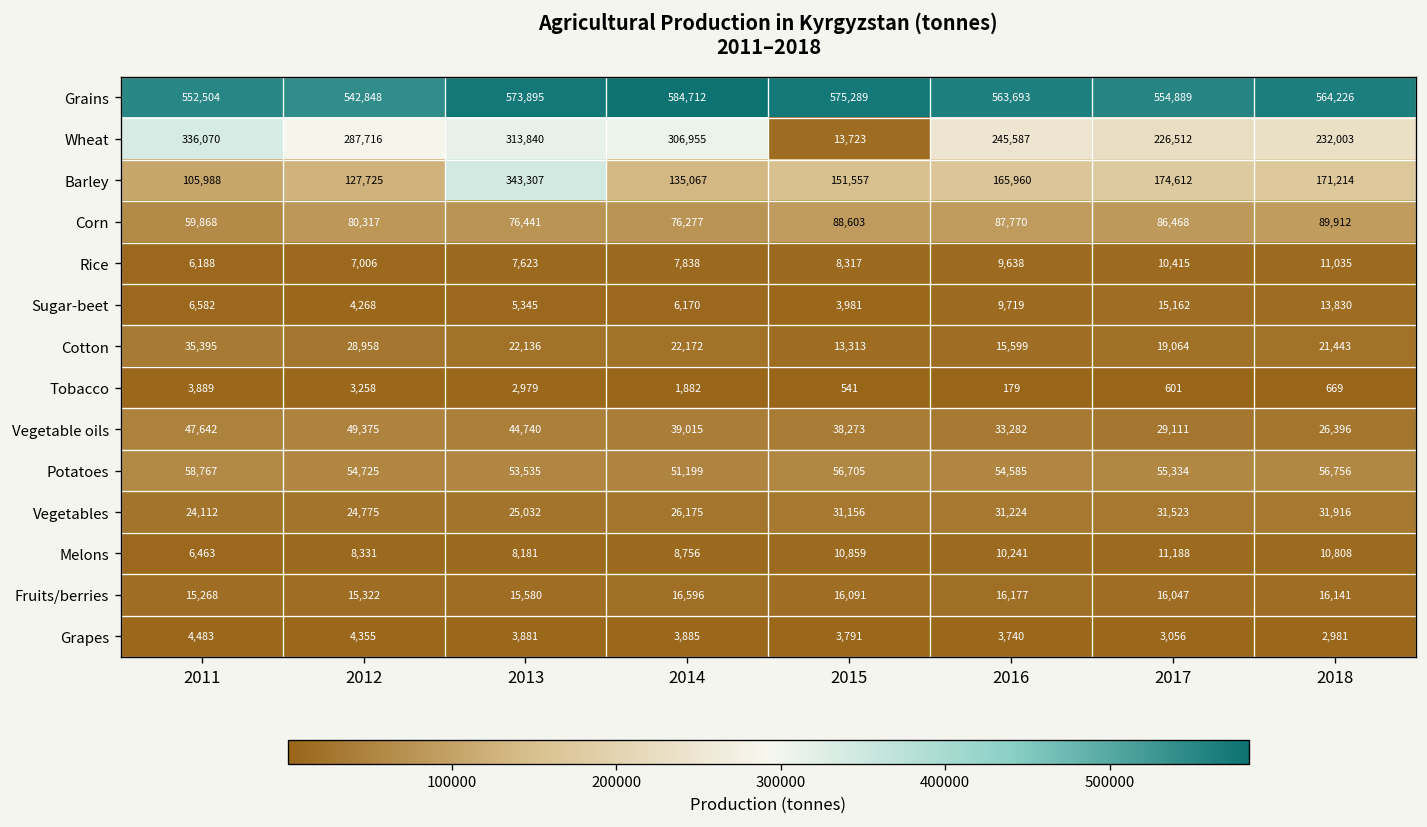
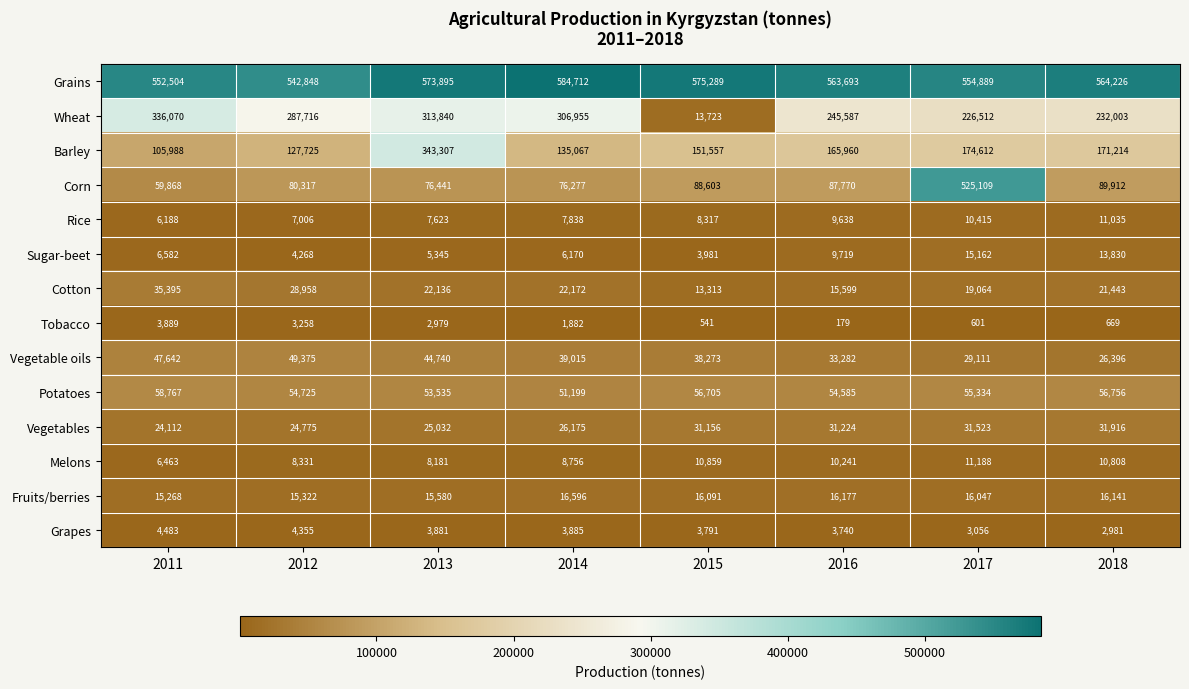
  {
    "Grains": {
      "2011": "552,504",
      "2012": "542,848",
      "2013": "573,895",
      "2014": "584,712",
      "2015": "575,289",
      "2016": "563,693",
      "2017": "554,889",
      "2018": "564,226"
    },
    "Wheat": {
      "2011": "336,070",
      "2012": "287,716",
      "2013": "313,840",
      "2014": "306,955",
      "2015": "13,723",
      "2016": "245,587",
      "2017": "226,512",
      "2018": "232,003"
    },
    "Barley": {
      "2011": "105,988",
      "2012": "127,725",
      "2013": "343,307",
      "2014": "135,067",
      "2015": "151,557",
      "2016": "165,960",
      "2017": "174,612",
      "2018": "171,214"
    },
    "Corn": {
      "2011": "59,868",
      "2012": "80,317",
      "2013": "76,441",
      "2014": "76,277",
      "2015": "88,603",
      "2016": "87,770",
-     "2017": "86,468",
+     "2017": "525,109",
      "2018": "89,912"
    },
    "Rice": {
      "2011": "6,188",
      "2012": "7,006",
      "2013": "7,623",
      "2014": "7,838",
      "2015": "8,317",
      "2016": "9,638",
      "2017": "10,415",
      "2018": "11,035"
    },
    "Sugar-beet": {
      "2011": "6,582",
      "2012": "4,268",
      "2013": "5,345",
      "2014": "6,170",
      "2015": "3,981",
      "2016": "9,719",
      "2017": "15,162",
      "2018": "13,830"
    },
    "Cotton": {
      "2011": "35,395",
      "2012": "28,958",
      "2013": "22,136",
      "2014": "22,172",
      "2015": "13,313",
      "2016": "15,599",
      "2017": "19,064",
      "2018": "21,443"
    },
    "Tobacco": {
      "2011": "3,889",
      "2012": "3,258",
      "2013": "2,979",
      "2014": "1,882",
      "2015": "541",
      "2016": "179",
      "2017": "601",
      "2018": "669"
    },
    "Vegetable oils": {
      "2011": "47,642",
      "2012": "49,375",
      "2013": "44,740",
      "2014": "39,015",
      "2015": "38,273",
      "2016": "33,282",
      "2017": "29,111",
      "2018": "26,396"
    },
    "Potatoes": {
      "2011": "58,767",
      "2012": "54,725",
      "2013": "53,535",
      "2014": "51,199",
      "2015": "56,705",
      "2016": "54,585",
      "2017": "55,334",
      "2018": "56,756"
    },
    "Vegetables": {
      "2011": "24,112",
      "2012": "24,775",
      "2013": "25,032",
      "2014": "26,175",
      "2015": "31,156",
      "2016": "31,224",
      "2017": "31,523",
      "2018": "31,916"
    },
    "Melons": {
      "2011": "6,463",
      "2012": "8,331",
      "2013": "8,181",
      "2014": "8,756",
      "2015": "10,859",
      "2016": "10,241",
      "2017": "11,188",
      "2018": "10,808"
    },
    "Fruits/berries": {
      "2011": "15,268",
      "2012": "15,322",
      "2013": "15,580",
      "2014": "16,596",
      "2015": "16,091",
      "2016": "16,177",
      "2017": "16,047",
      "2018": "16,141"
    },
    "Grapes": {
      "2011": "4,483",
      "2012": "4,355",
      "2013": "3,881",
      "2014": "3,885",
      "2015": "3,791",
      "2016": "3,740",
      "2017": "3,056",
      "2018": "2,981"
    }
  }
